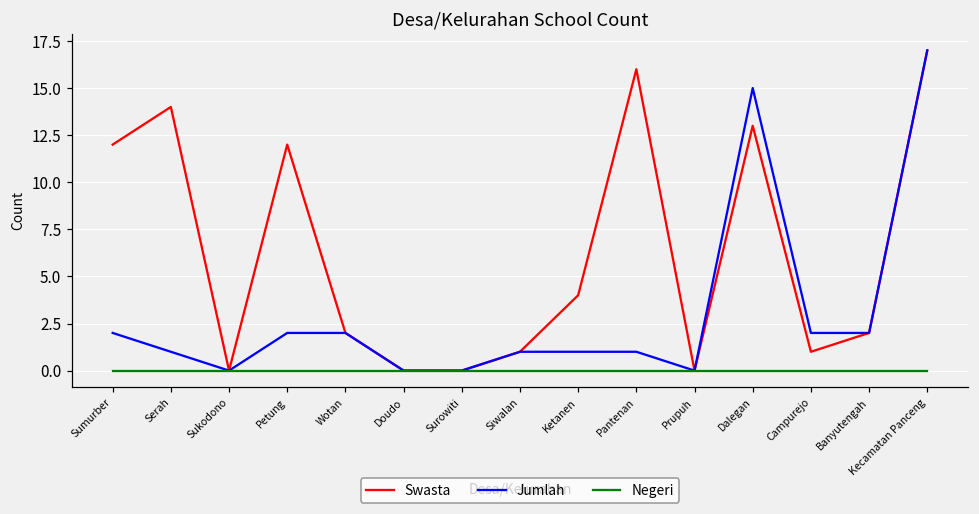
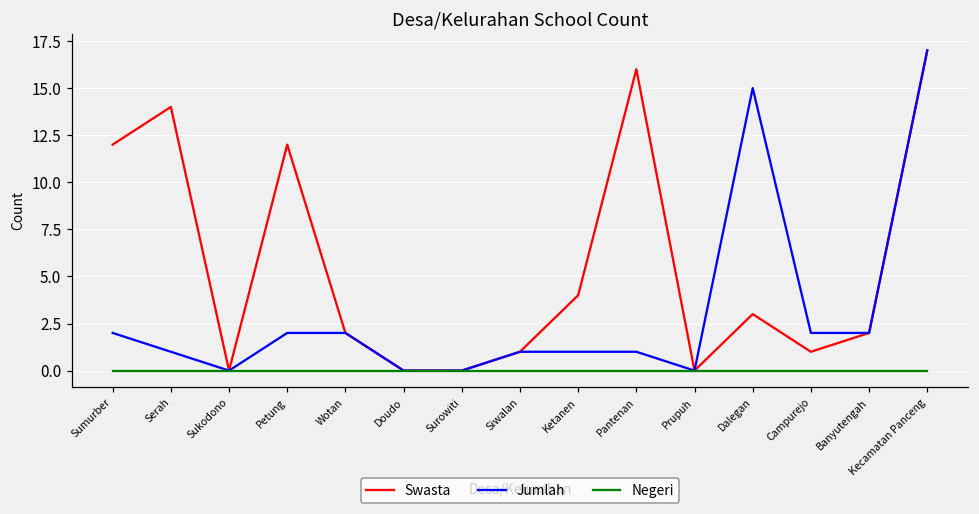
  {
    "Swasta": {
      "Sumurber": 12,
      "Serah": 14,
      "Petung": 12,
      "Ketanen": 4,
      "Pantenan": 16,
-     "Dalegan": 13,
+     "Dalegan": 3,
      "Campurejo": 1
    },
    "Jumlah": {
      "Sumurber": 2,
      "Serah": 1,
      "Petung": 2,
      "Ketanen": 1,
      "Pantenan": 1,
      "Dalegan": 15,
      "Campurejo": 2
    },
    "Negeri": {
      "Sumurber": 0,
      "Serah": 0,
      "Petung": 0,
      "Wotan": 0,
      "Siwalan": 0,
      "Ketanen": 0,
      "Pantenan": 0,
      "Dalegan": 0,
      "Campurejo": 0,
      "Banyutengah": 0,
      "Kecamatan Panceng": 0
    }
  }
